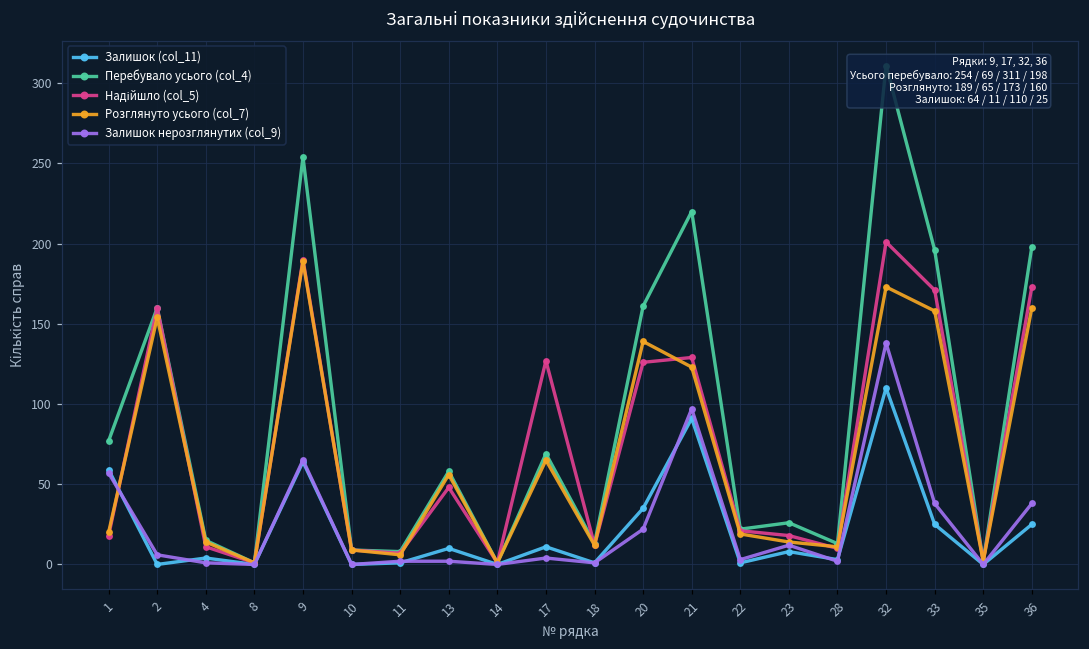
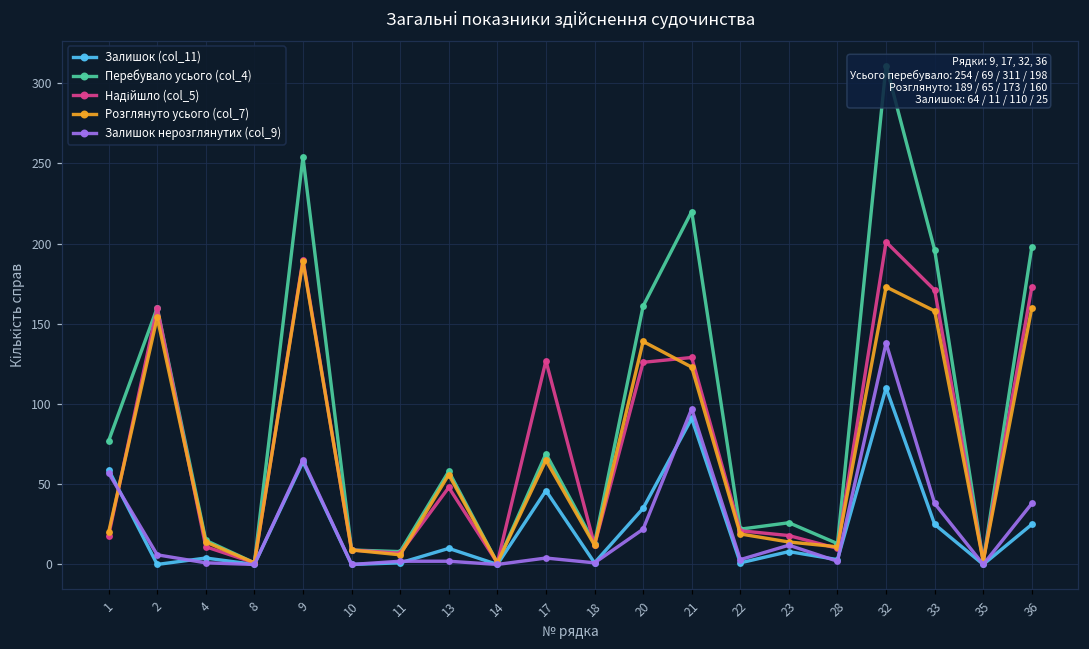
  {
    "Залишок (col_11)": {
      "1": 59,
      "2": 0,
      "4": 4,
      "13": 10,
-     "17": 11,
+     "17": 46,
      "20": 35,
      "21": 91,
      "22": 1,
      "23": 8,
      "32": 110,
      "33": 25,
      "36": 25
    },
    "Перебувало усього (col_4)": {
      "1": 77,
      "9": 254,
      "13": 58,
      "17": 69,
      "20": 161,
      "21": 220,
      "23": 26,
      "28": 13,
      "33": 196,
      "36": 198
    },
    "Надійшло (col_5)": {
      "1": 18,
      "4": 11,
      "13": 48,
      "17": 127,
      "20": 126,
      "21": 129,
      "23": 18,
      "32": 201,
      "33": 171,
      "36": 173
    },
    "Розглянуто усього (col_7)": {
      "1": 20,
      "2": 154,
      "13": 56,
      "17": 65,
      "20": 139,
      "21": 123,
      "22": 19,
      "23": 14,
      "32": 173,
      "33": 158,
      "36": 160
    },
    "Залишок нерозглянутих (col_9)": {
      "1": 57,
      "2": 6,
      "4": 1,
      "13": 2,
      "17": 4,
      "20": 22,
      "21": 97,
      "22": 3,
      "23": 12,
      "32": 138,
      "33": 38,
      "36": 38
    }
  }
